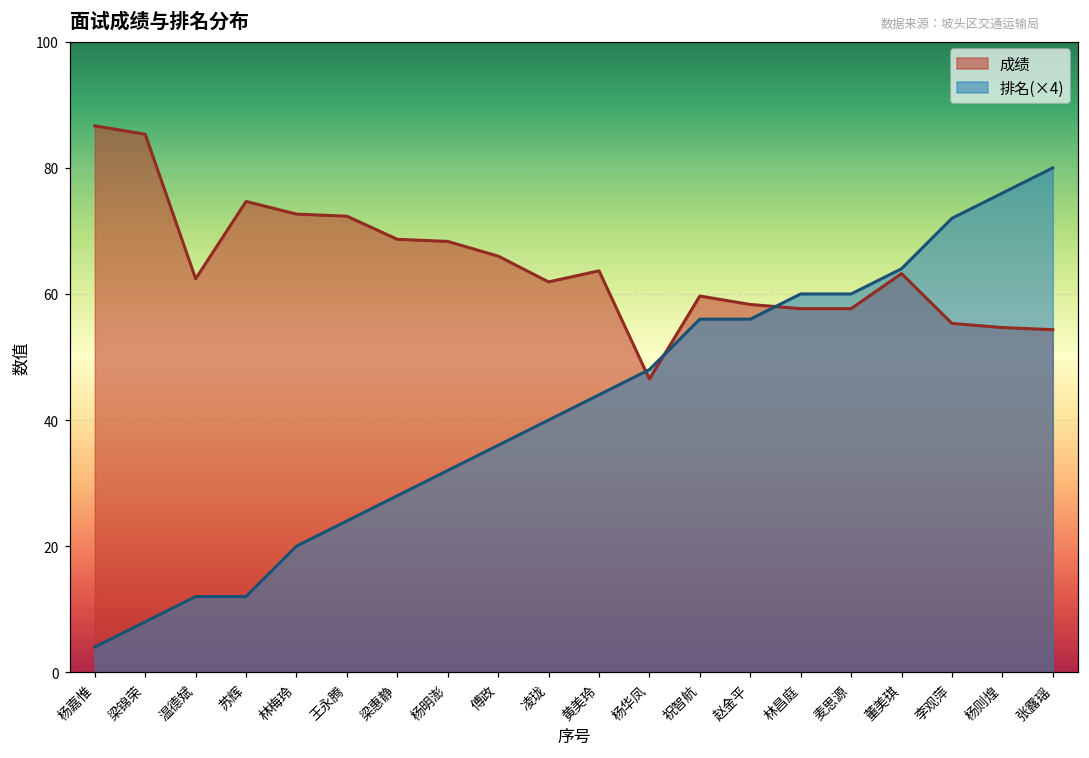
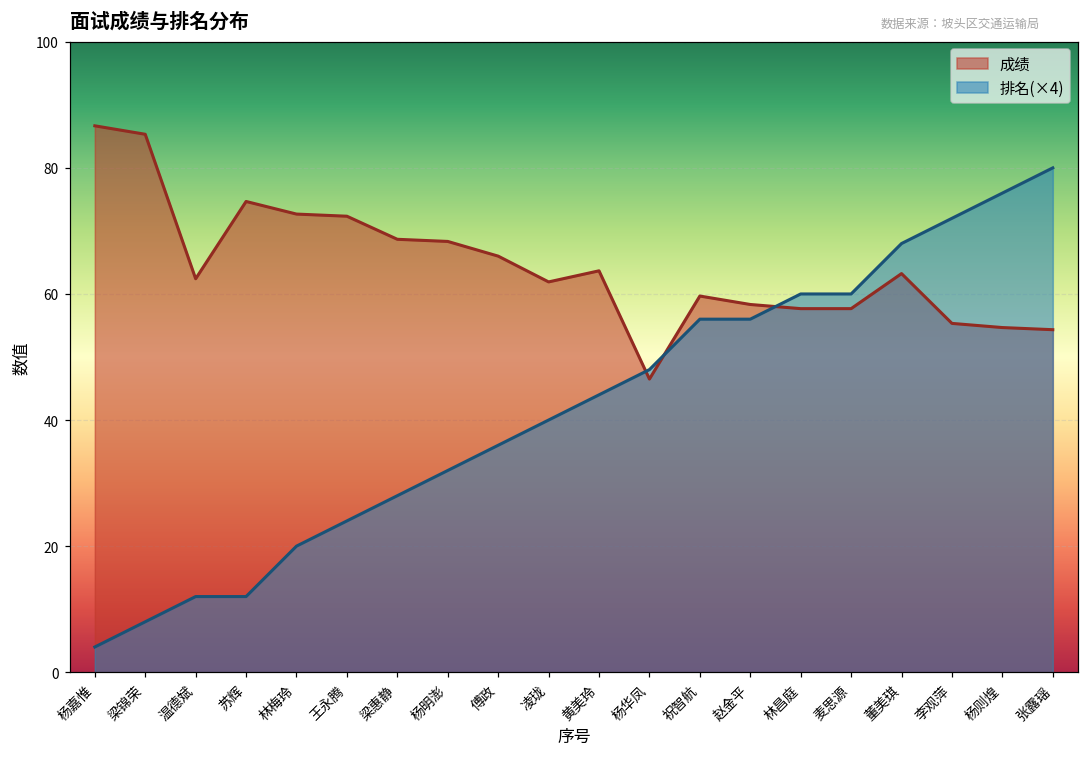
  {
    "成绩": {
      "杨嘉惟": 87,
      "梁锦荣": 85,
      "温德斌": 62,
      "苏辉": 75,
      "林梅玲": 73,
      "王永腾": 72,
      "梁惠静": 69,
      "杨明澎": 68,
      "傅政": 66,
      "凌珑": 62,
      "黄美玲": 64,
      "杨华凤": 47,
      "祝智航": 60,
      "赵金平": 58,
      "林昌庭": 58,
      "麦思源": 58,
      "董美琪": 63,
      "李观萍": 55,
      "杨则煌": 55,
      "张露瑶": 54
    },
    "排名(×4)": {
      "杨嘉惟": 4,
      "梁锦荣": 8,
      "温德斌": 12,
      "苏辉": 12,
      "林梅玲": 20,
      "王永腾": 24,
      "梁惠静": 28,
      "杨明澎": 32,
      "傅政": 36,
      "凌珑": 40,
      "黄美玲": 44,
      "杨华凤": 48,
      "祝智航": 56,
      "赵金平": 56,
      "林昌庭": 60,
      "麦思源": 60,
-     "董美琪": 64,
+     "董美琪": 68,
      "李观萍": 72,
      "杨则煌": 76,
      "张露瑶": 80
    }
  }
